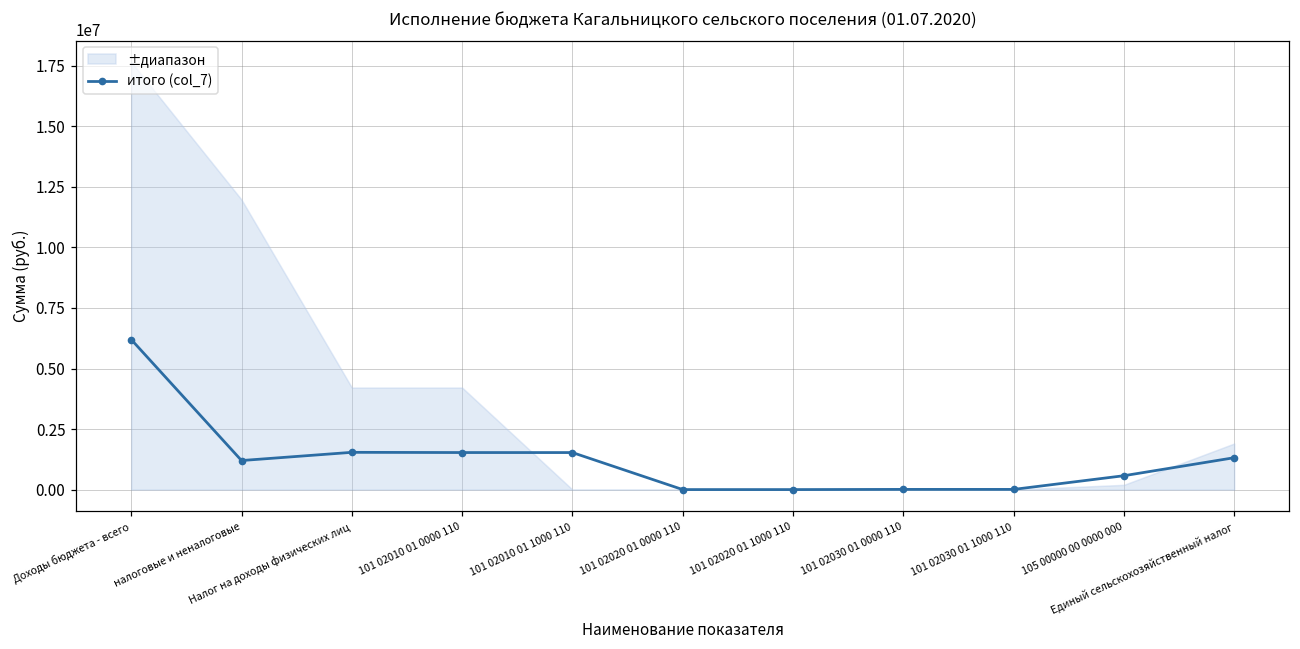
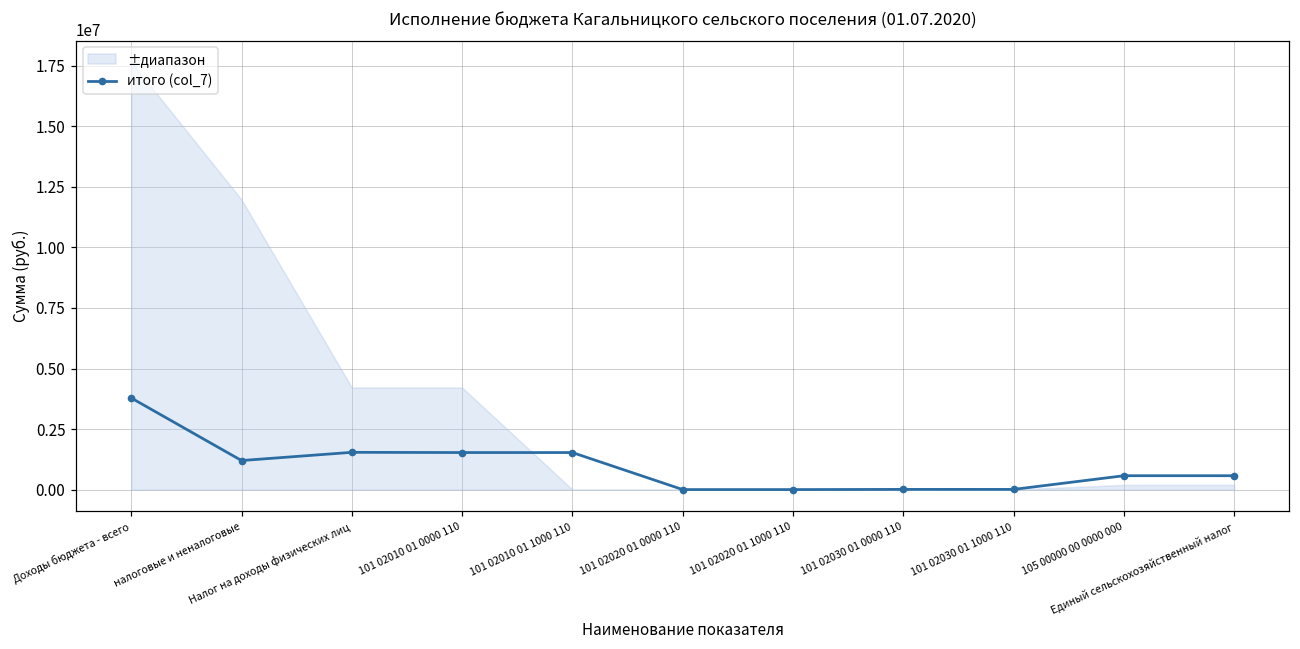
  {
    "итого (col_7)": {
-     "Доходы бюджета - всего": 6200000,
+     "Доходы бюджета - всего": 3800000,
      "налоговые и неналоговые": 1200000,
      "Налог на доходы физических лиц": 1500000,
      "101 02010 01 0000 110": 1500000,
      "101 02010 01 1000 110": 1500000,
      "105 00000 00 0000 000": 600000,
-     "Единый сельскохозяйственный налог": 1300000
+     "Единый сельскохозяйственный налог": 600000
    },
    "±диапазон": {
      "налоговые и неналоговые": 12000000,
      "Налог на доходы физических лиц": 4200000,
      "101 02010 01 0000 110": 4200000,
      "101 02010 01 1000 110": 0,
      "105 00000 00 0000 000": 200000,
-     "Единый сельскохозяйственный налог": 1900000
+     "Единый сельскохозяйственный налог": 200000
    }
  }
